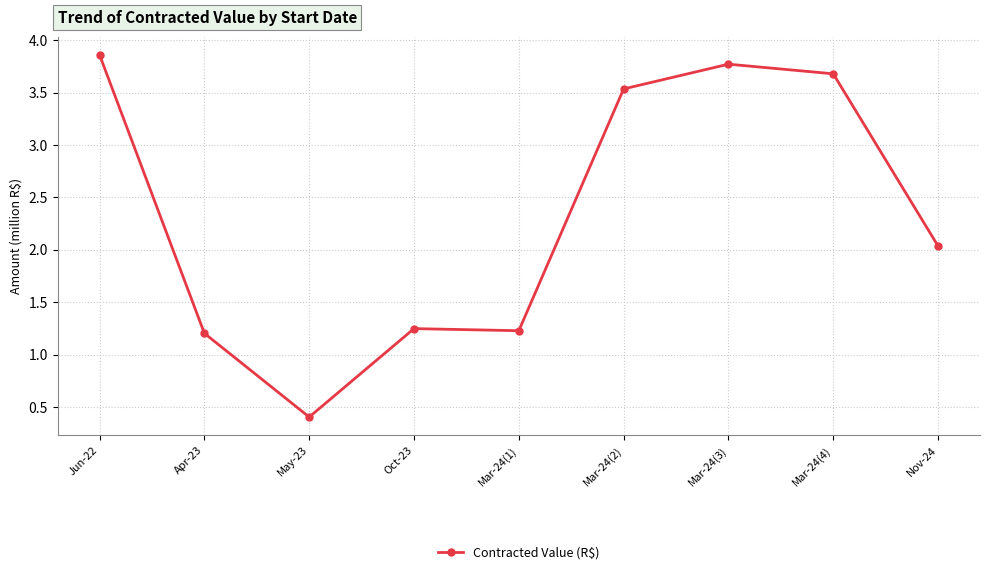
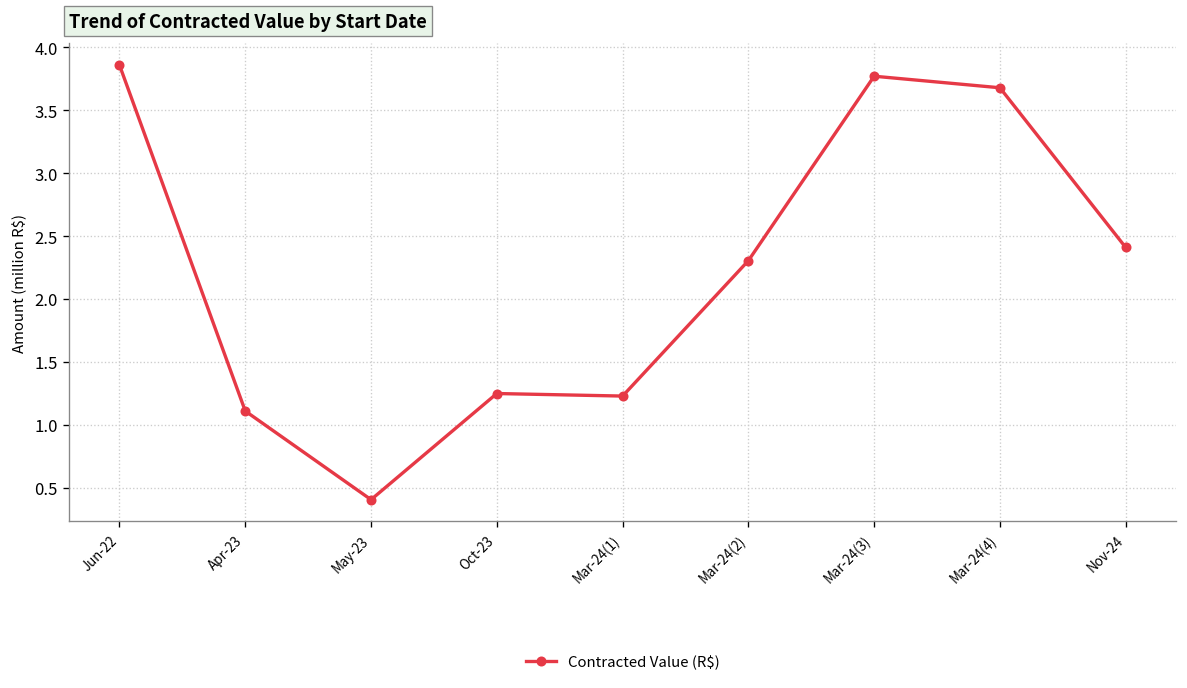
  {
    "Jun-22": 3.86,
-   "Apr-23": 1.20,
+   "Apr-23": 1.11,
    "May-23": 0.40,
    "Oct-23": 1.25,
    "Mar-24(1)": 1.23,
-   "Mar-24(2)": 3.54,
+   "Mar-24(2)": 2.30,
    "Mar-24(3)": 3.77,
    "Mar-24(4)": 3.68,
-   "Nov-24": 2.04
+   "Nov-24": 2.41
  }
